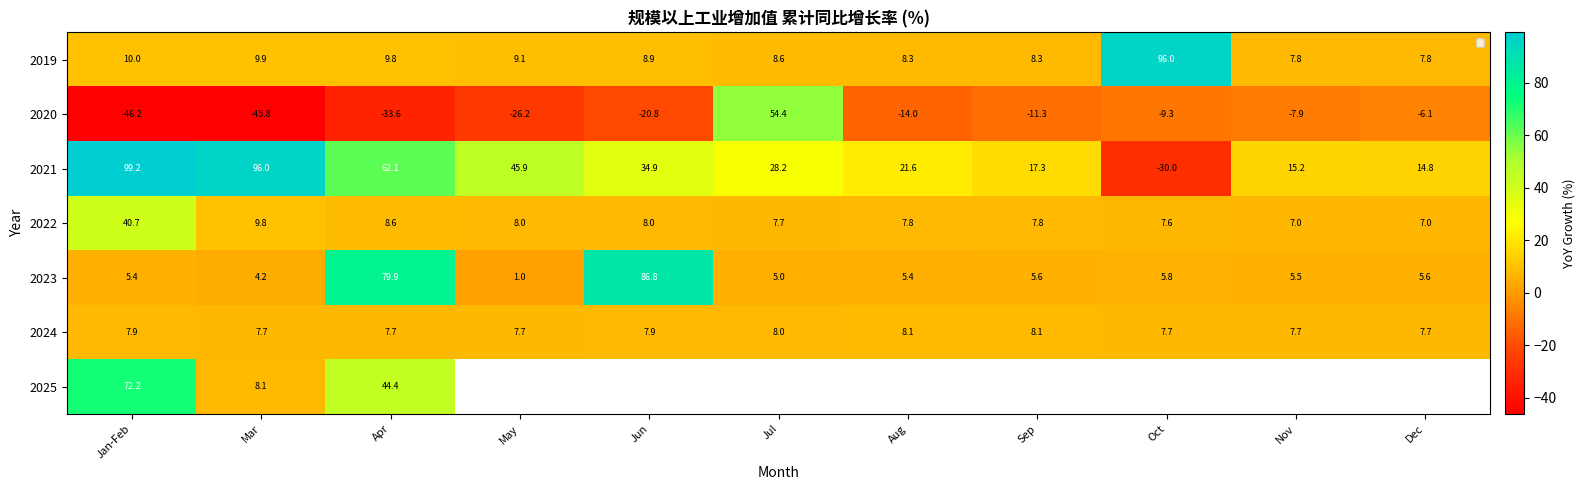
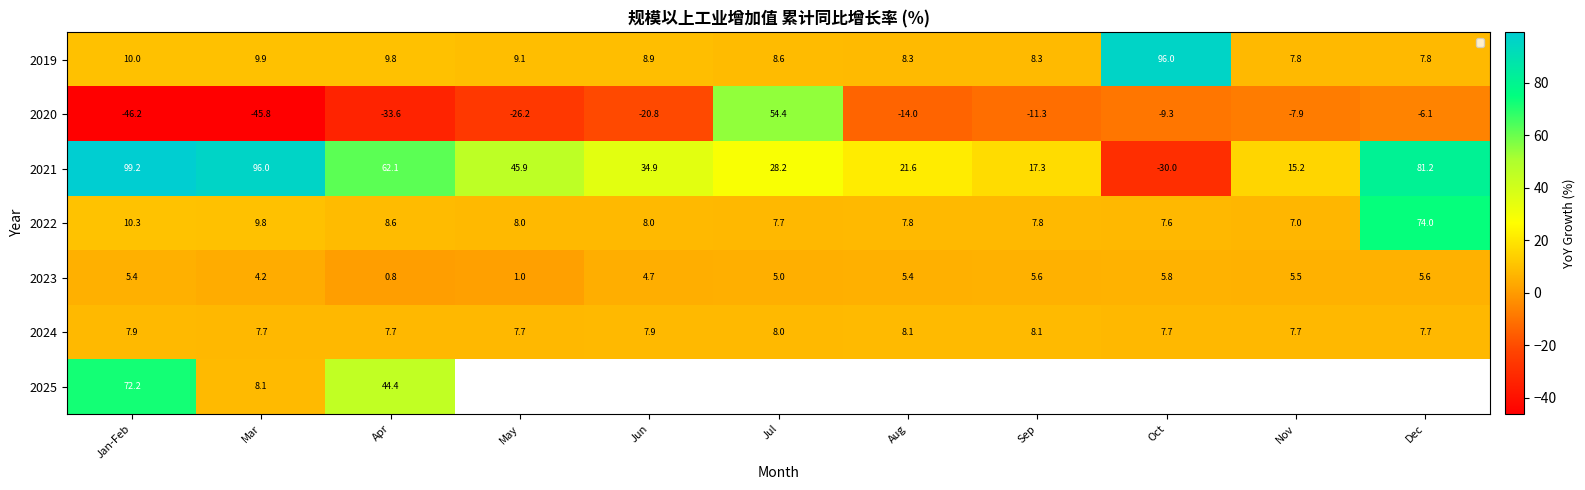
  {
    "2019": {
      "Jan-Feb": 10.0,
      "Mar": 9.9,
      "Apr": 9.8,
      "May": 9.1,
      "Jun": 8.9,
      "Jul": 8.6,
      "Aug": 8.3,
      "Sep": 8.3,
      "Oct": 96.0,
      "Nov": 7.8,
      "Dec": 7.8
    },
    "2020": {
      "Jan-Feb": -46.2,
      "Mar": -45.8,
      "Apr": -33.6,
      "May": -26.2,
      "Jun": -20.8,
      "Jul": 54.4,
      "Aug": -14.0,
      "Sep": -11.3,
      "Oct": -9.3,
      "Nov": -7.9,
      "Dec": -6.1
    },
    "2021": {
      "Jan-Feb": 99.2,
      "Mar": 96.0,
      "Apr": 62.1,
      "May": 45.9,
      "Jun": 34.9,
      "Jul": 28.2,
      "Aug": 21.6,
      "Sep": 17.3,
      "Oct": -30.0,
      "Nov": 15.2,
-     "Dec": 14.8
+     "Dec": 81.2
    },
    "2022": {
-     "Jan-Feb": 40.7,
+     "Jan-Feb": 10.3,
      "Mar": 9.8,
      "Apr": 8.6,
      "May": 8.0,
      "Jun": 8.0,
      "Jul": 7.7,
      "Aug": 7.8,
      "Sep": 7.8,
      "Oct": 7.6,
      "Nov": 7.0,
-     "Dec": 7.0
+     "Dec": 74.0
    },
    "2023": {
      "Jan-Feb": 5.4,
      "Mar": 4.2,
-     "Apr": 79.9,
+     "Apr": 0.8,
      "May": 1.0,
-     "Jun": 86.8,
+     "Jun": 4.7,
      "Jul": 5.0,
      "Aug": 5.4,
      "Sep": 5.6,
      "Oct": 5.8,
      "Nov": 5.5,
      "Dec": 5.6
    },
    "2024": {
      "Jan-Feb": 7.9,
      "Mar": 7.7,
      "Apr": 7.7,
      "May": 7.7,
      "Jun": 7.9,
      "Jul": 8.0,
      "Aug": 8.1,
      "Sep": 8.1,
      "Oct": 7.7,
      "Nov": 7.7,
      "Dec": 7.7
    },
    "2025": {
      "Jan-Feb": 72.2,
      "Mar": 8.1,
      "Apr": 44.4
    }
  }
